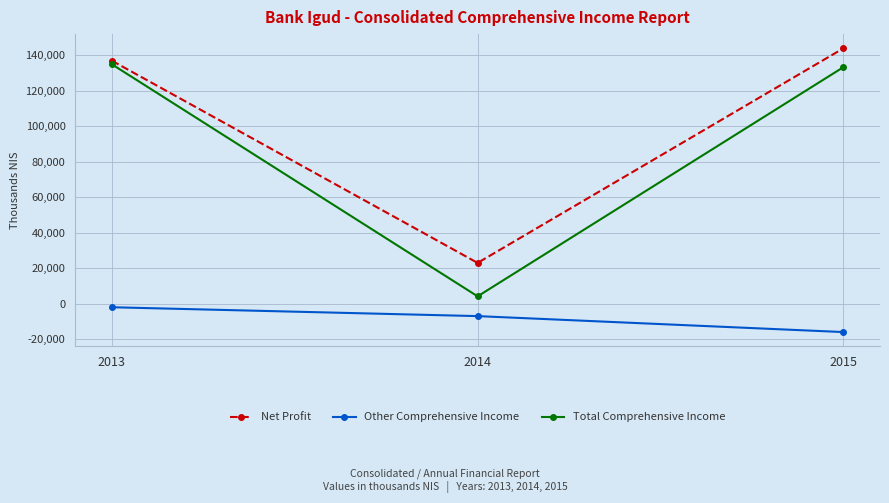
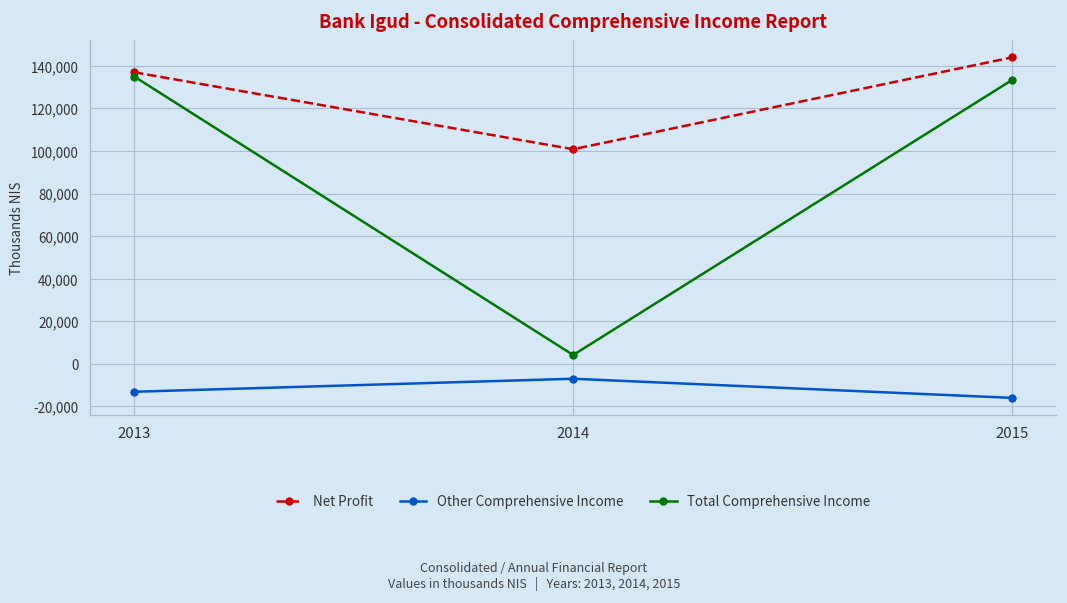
  {
    "Net Profit": {
      "2013": "137,000",
-     "2014": "23,000",
+     "2014": "101,000",
      "2015": "144,000"
    },
    "Other Comprehensive Income": {
-     "2013": "-2,000",
+     "2013": "-13,000",
      "2014": "-7,000",
      "2015": "-16,000"
    },
    "Total Comprehensive Income": {
      "2013": "135,000",
      "2014": "4,000",
      "2015": "133,000"
    }
  }
